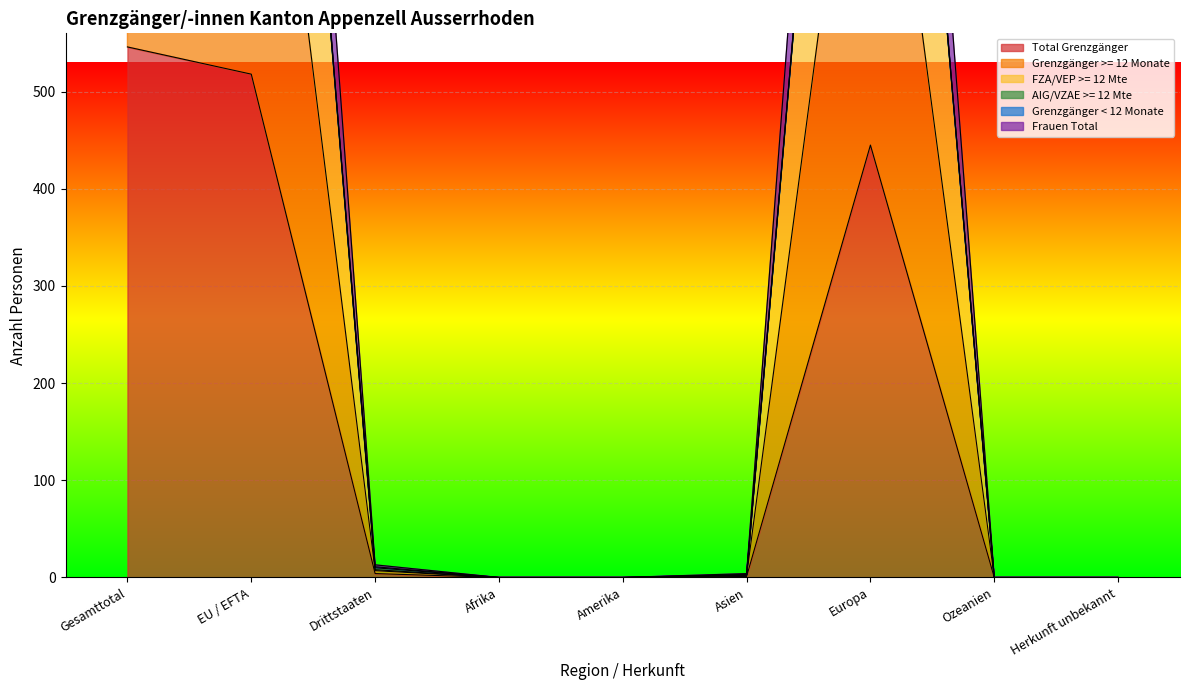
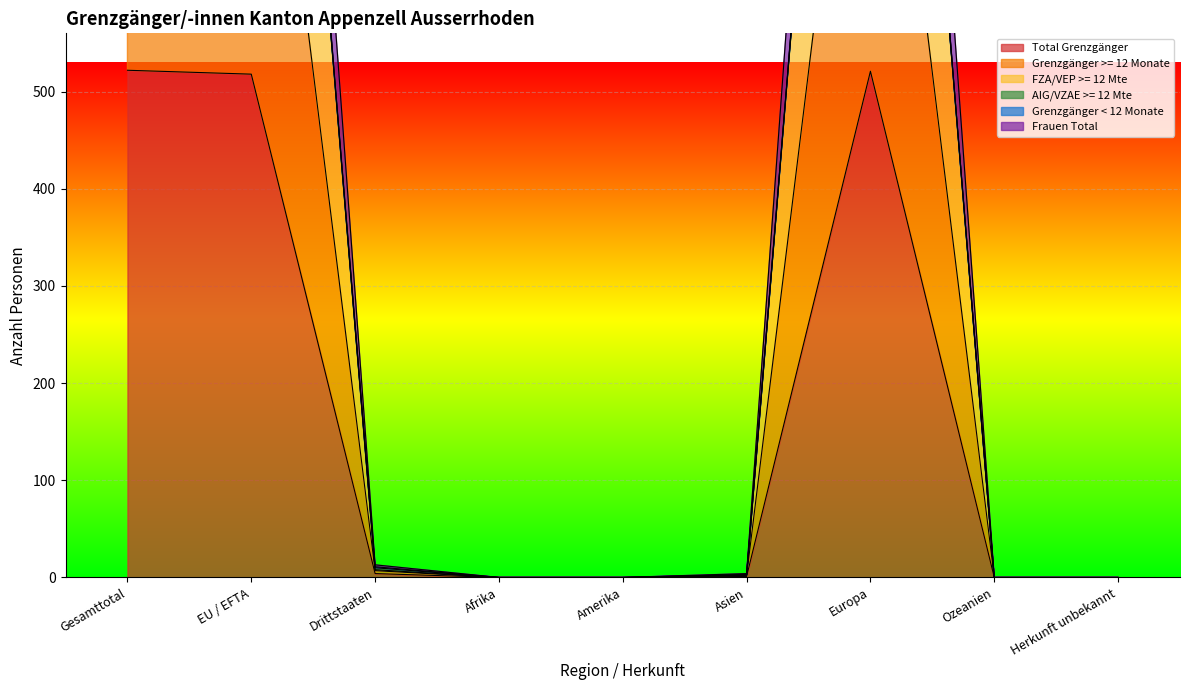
  {
    "Total Grenzgänger": {
-     "Gesamttotal": 550,
+     "Gesamttotal": 520,
      "EU / EFTA": 520,
      "Drittstaaten": 0,
-     "Europa": 450
+     "Europa": 520
    }
  }
